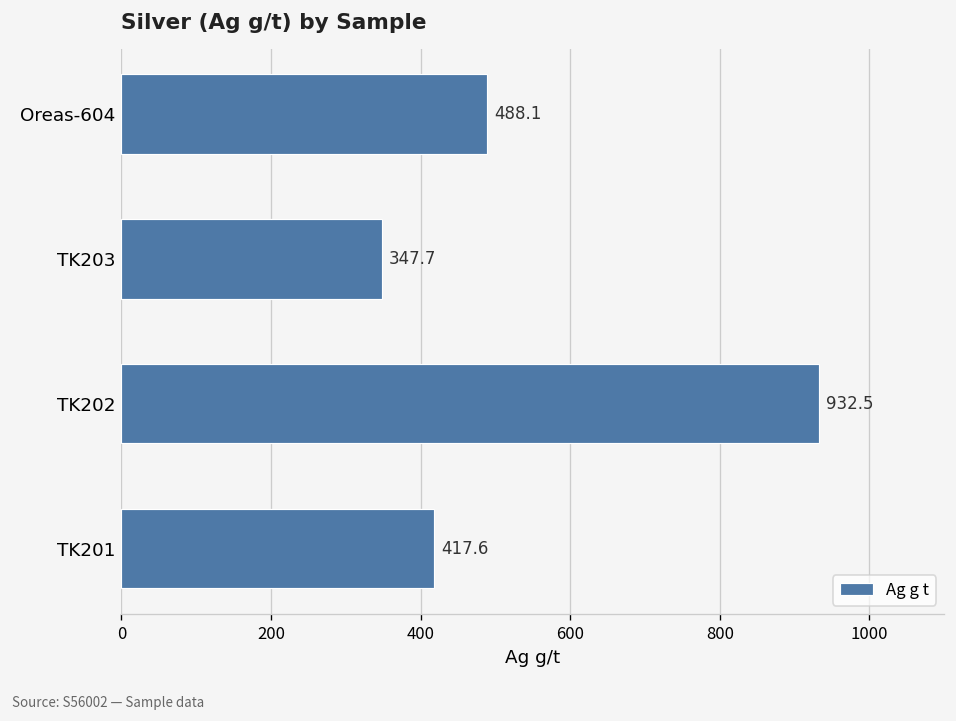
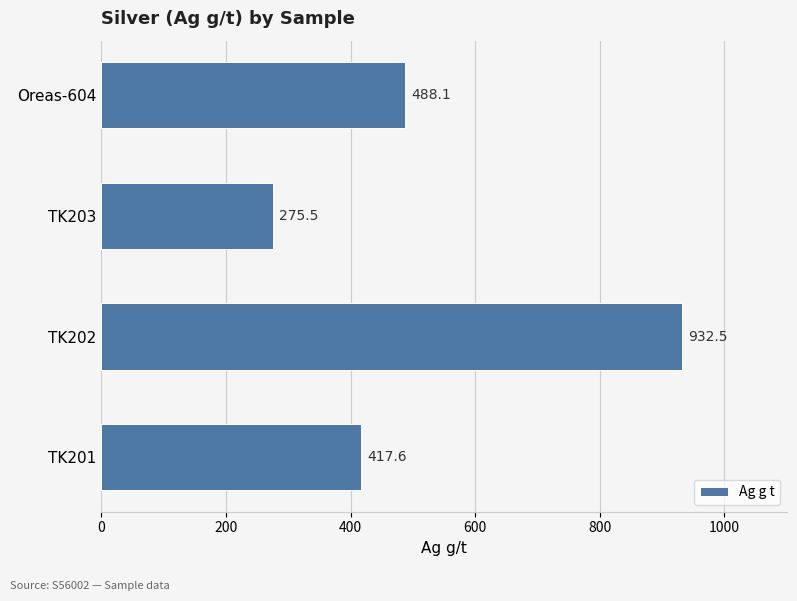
  {
    "Oreas-604": 488.1,
-   "TK203": 347.7,
+   "TK203": 275.5,
    "TK202": 932.5,
    "TK201": 417.6
  }
